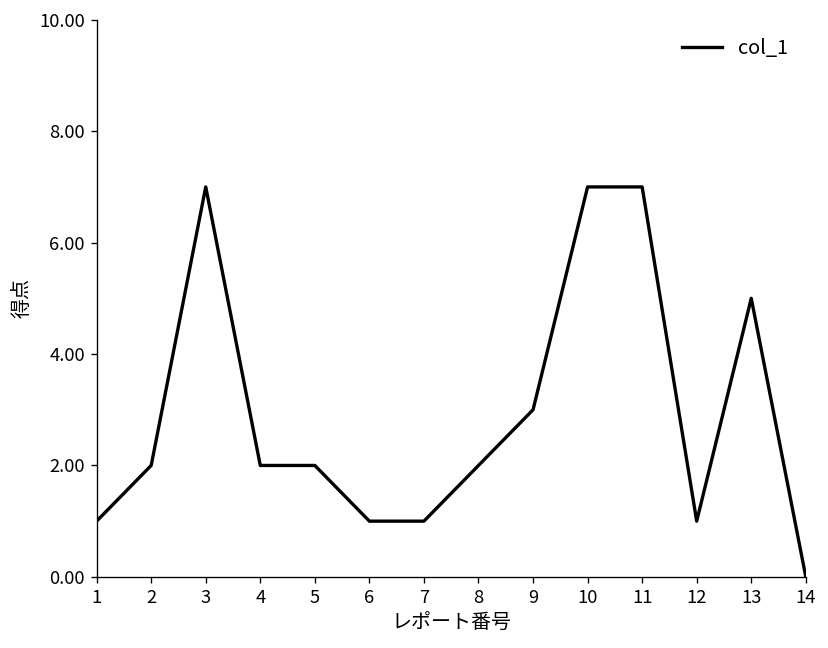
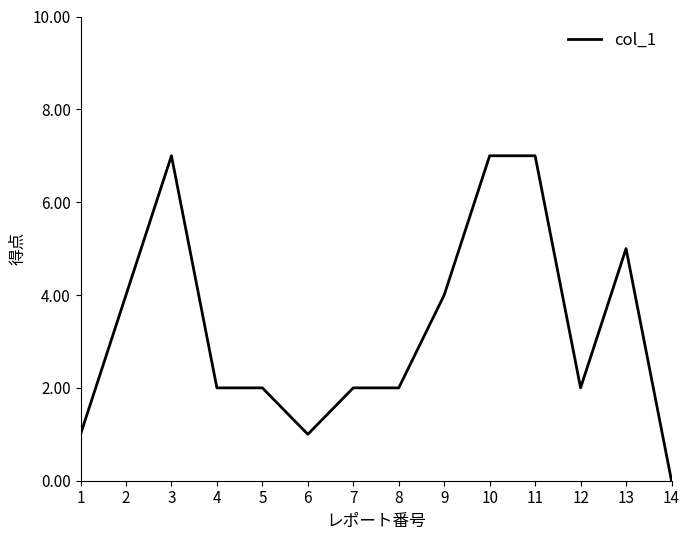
  {
    "1": 1,
-   "2": 2,
+   "2": 4,
    "3": 7,
    "4": 2,
    "5": 2,
    "6": 1,
-   "7": 1,
+   "7": 2,
    "8": 2,
-   "9": 3,
+   "9": 4,
    "10": 7,
    "11": 7,
-   "12": 1,
+   "12": 2,
    "13": 5,
    "14": 0
  }
